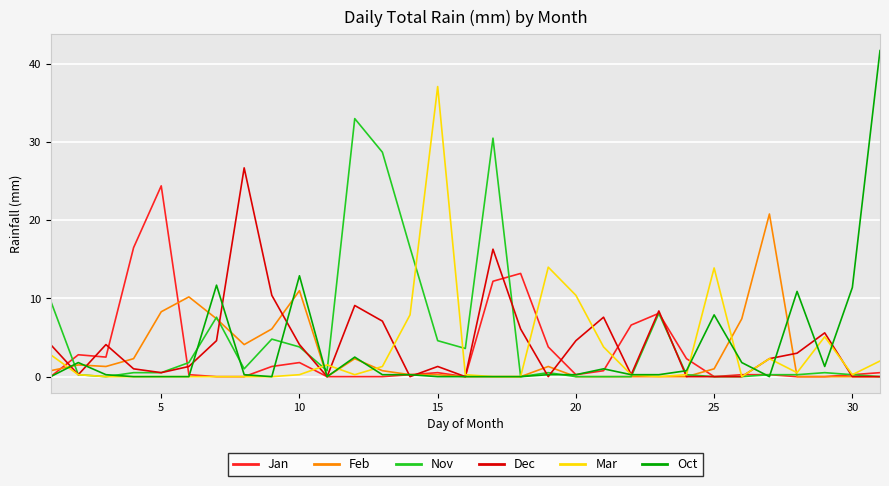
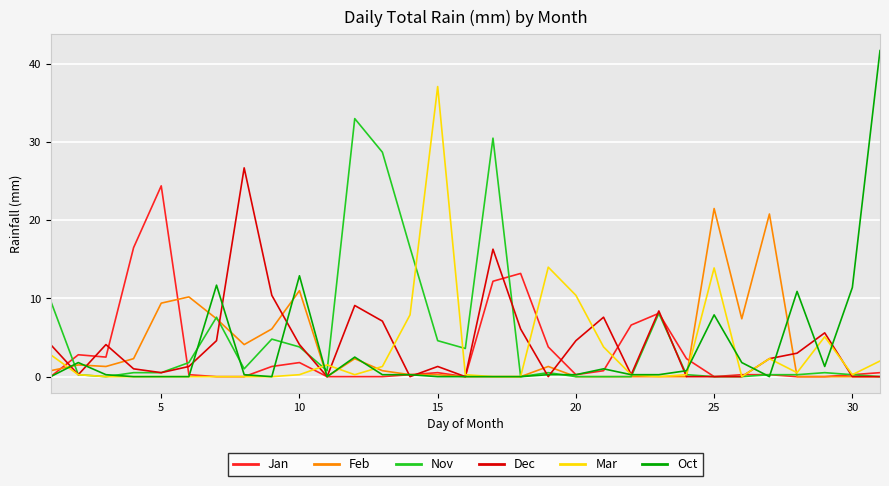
  {
    "Feb": {
-     "5": 8,
+     "5": 9,
      "10": 11,
-     "25": 1
+     "25": 22
    },
    "Mar": {
      "10": 0,
      "15": 37,
      "20": 10,
      "25": 14
    }
  }
